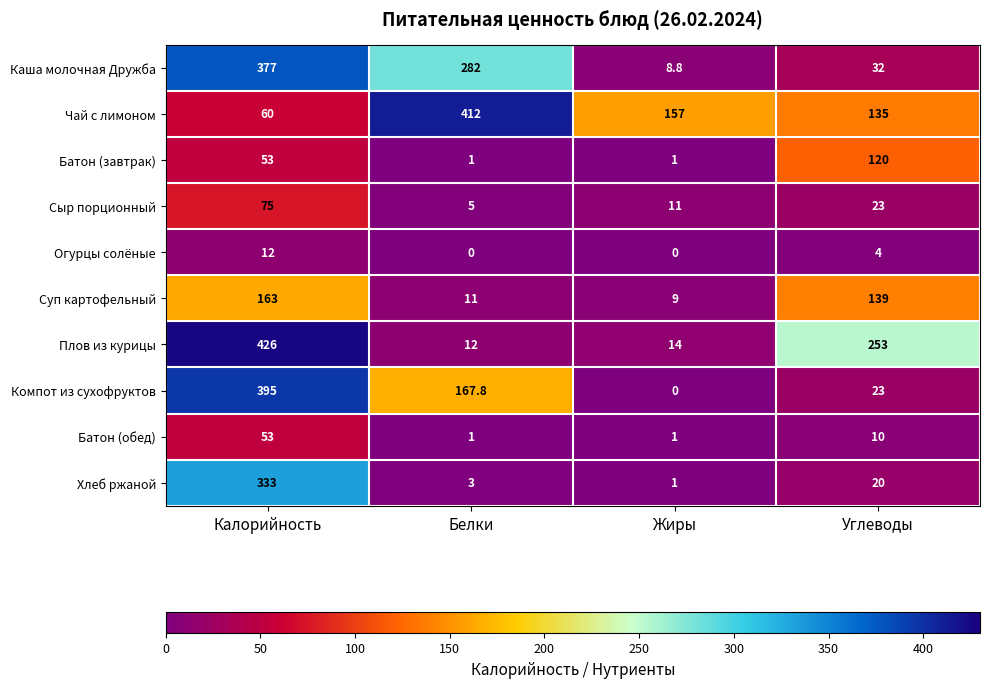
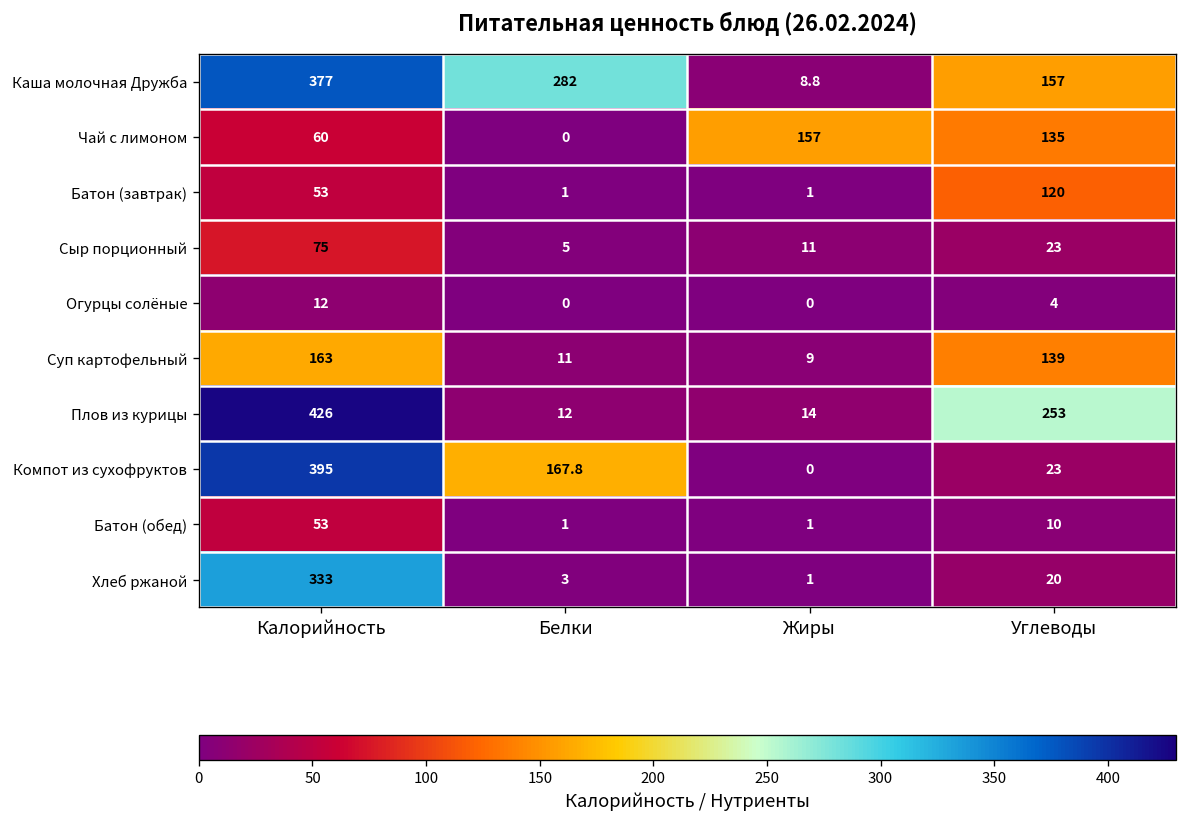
  {
    "Каша молочная Дружба": {
      "Калорийность": 377,
      "Белки": 282,
      "Жиры": 8.8,
-     "Углеводы": 32
+     "Углеводы": 157
    },
    "Чай с лимоном": {
      "Калорийность": 60,
-     "Белки": 412,
+     "Белки": 0,
      "Жиры": 157,
      "Углеводы": 135
    },
    "Батон (завтрак)": {
      "Калорийность": 53,
      "Белки": 1,
      "Жиры": 1,
      "Углеводы": 120
    },
    "Сыр порционный": {
      "Калорийность": 75,
      "Белки": 5,
      "Жиры": 11,
      "Углеводы": 23
    },
    "Огурцы солёные": {
      "Калорийность": 12,
      "Белки": 0,
      "Жиры": 0,
      "Углеводы": 4
    },
    "Суп картофельный": {
      "Калорийность": 163,
      "Белки": 11,
      "Жиры": 9,
      "Углеводы": 139
    },
    "Плов из курицы": {
      "Калорийность": 426,
      "Белки": 12,
      "Жиры": 14,
      "Углеводы": 253
    },
    "Компот из сухофруктов": {
      "Калорийность": 395,
      "Белки": 167.8,
      "Жиры": 0,
      "Углеводы": 23
    },
    "Батон (обед)": {
      "Калорийность": 53,
      "Белки": 1,
      "Жиры": 1,
      "Углеводы": 10
    },
    "Хлеб ржаной": {
      "Калорийность": 333,
      "Белки": 3,
      "Жиры": 1,
      "Углеводы": 20
    }
  }
